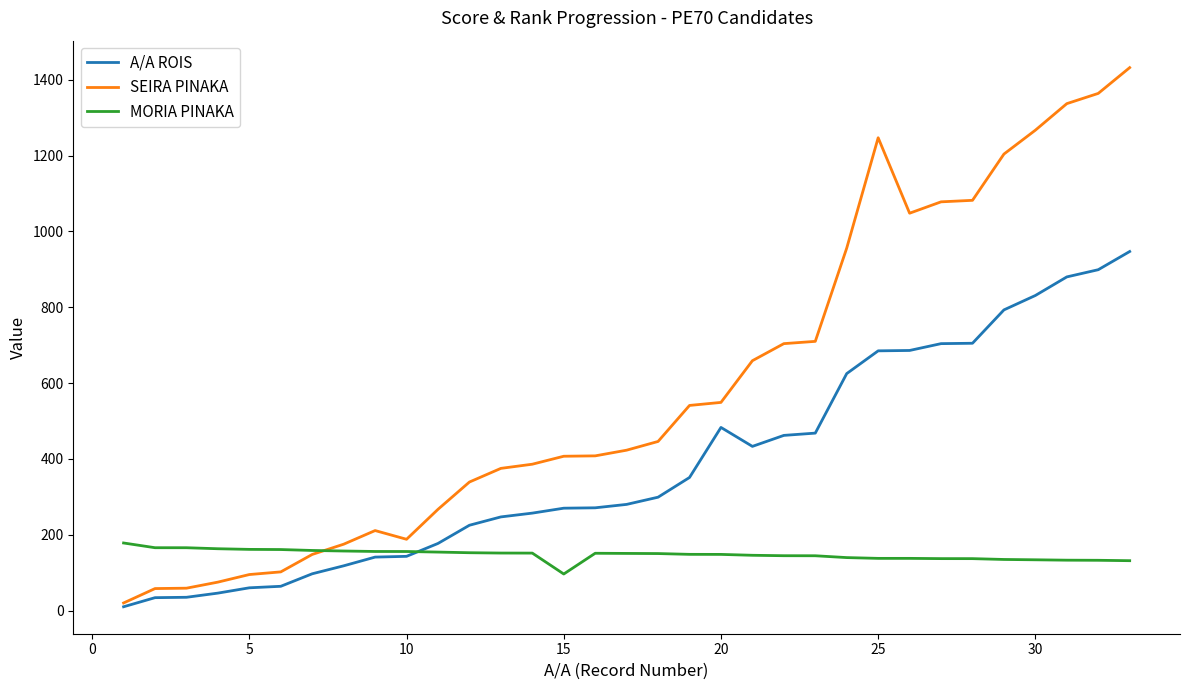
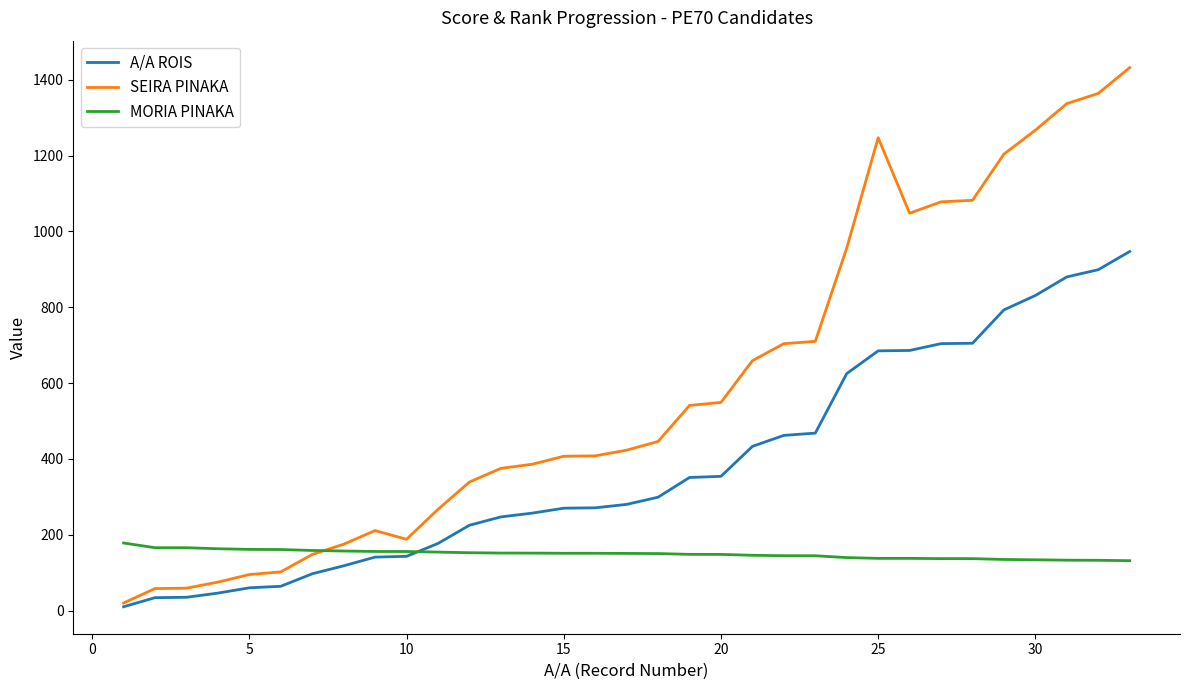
  {
    "A/A ROIS": {
      "5": 60,
      "10": 140,
      "15": 270,
-     "20": 480,
+     "20": 350,
      "25": 690,
      "30": 830
    },
    "SEIRA PINAKA": {
      "5": 100,
      "10": 190,
      "15": 410,
      "20": 550,
      "25": 1250,
      "30": 1270
    },
    "MORIA PINAKA": {
      "5": 160,
      "10": 160,
-     "15": 100,
+     "15": 150,
      "20": 150,
      "25": 140,
      "30": 130
    }
  }
